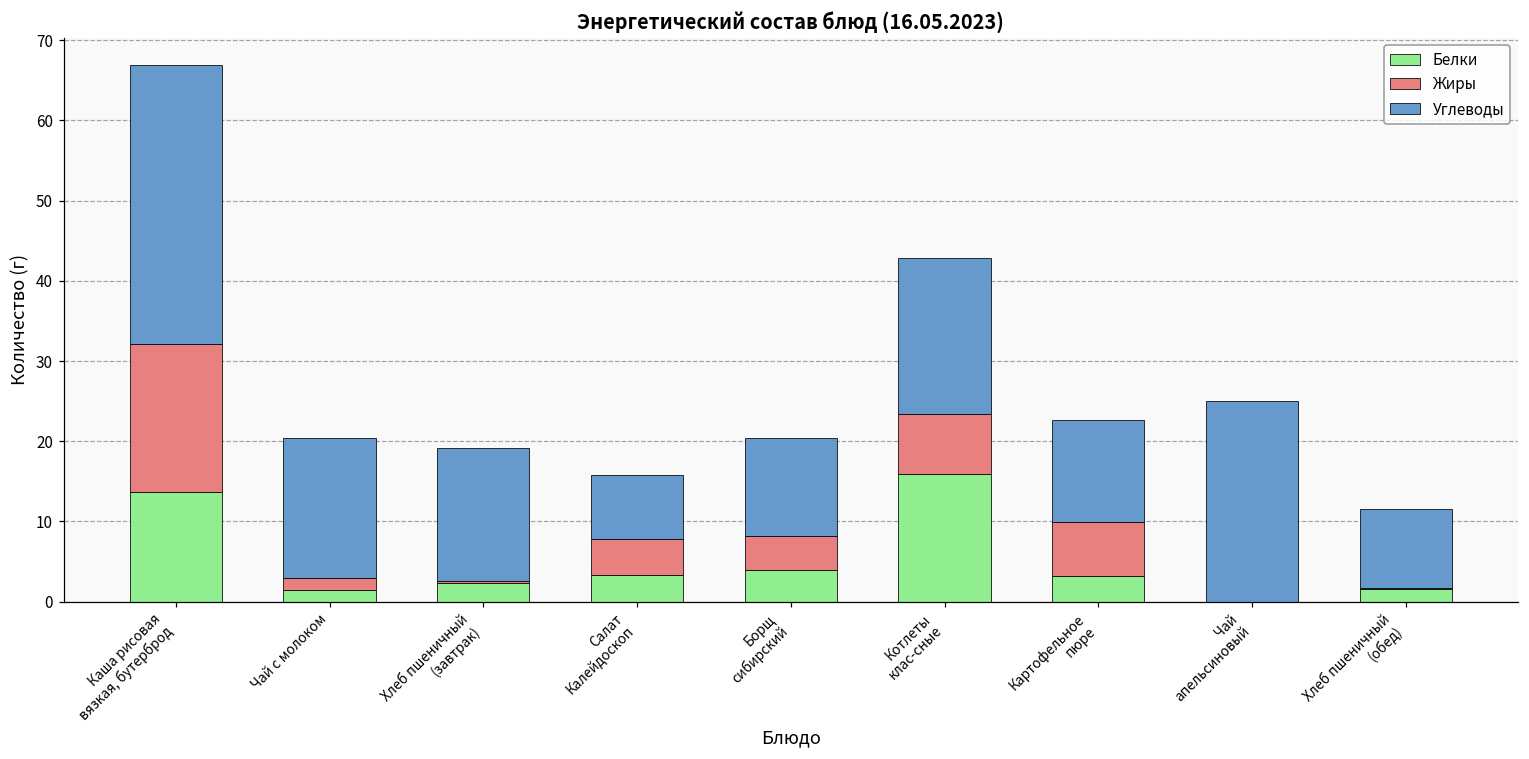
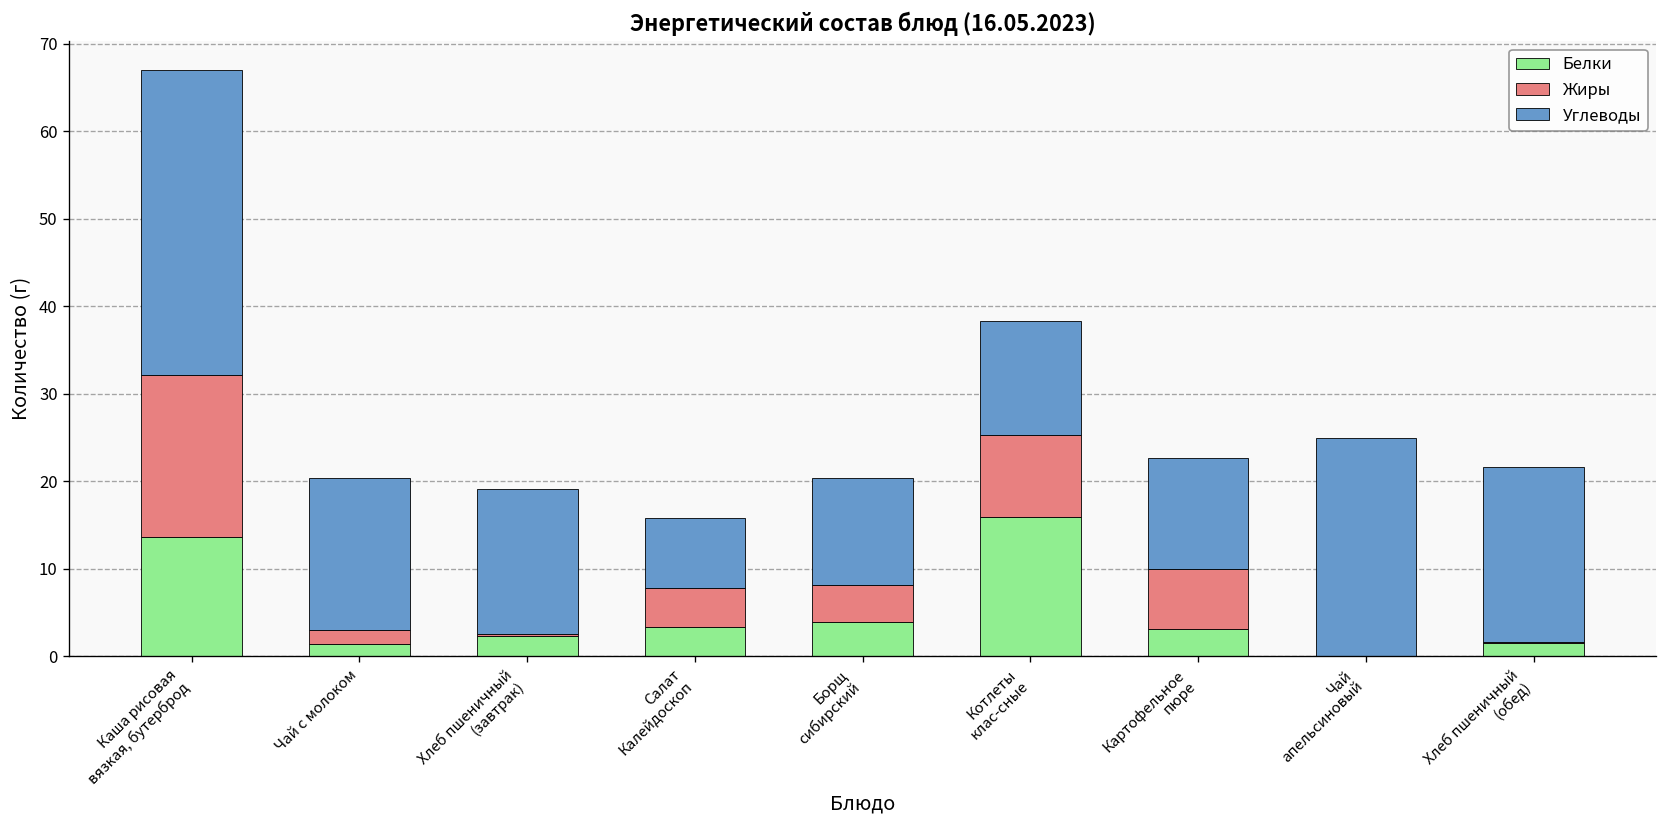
  {
    "Белки": {
      "Каша рисовая вязкая, бутерброд": 14,
      "Чай с молоком": 1,
      "Хлеб пшеничный (завтрак)": 2,
      "Салат Калейдоскоп": 3,
      "Борщ сибирский": 4,
      "Котлеты клас-сные": 16,
      "Картофельное пюре": 3,
      "Чай апельсиновый": 0,
      "Хлеб пшеничный (обед)": 2
    },
    "Жиры": {
      "Каша рисовая вязкая, бутерброд": 19,
      "Чай с молоком": 2,
      "Салат Калейдоскоп": 4,
      "Борщ сибирский": 4,
-     "Котлеты клас-сные": 8,
+     "Котлеты клас-сные": 9,
      "Картофельное пюре": 7,
      "Чай апельсиновый": 0
    },
    "Углеводы": {
      "Каша рисовая вязкая, бутерброд": 35,
      "Чай с молоком": 17,
      "Хлеб пшеничный (завтрак)": 17,
      "Салат Калейдоскоп": 8,
      "Борщ сибирский": 12,
-     "Котлеты клас-сные": 19,
+     "Котлеты клас-сные": 13,
      "Картофельное пюре": 13,
      "Чай апельсиновый": 25,
-     "Хлеб пшеничный (обед)": 10
+     "Хлеб пшеничный (обед)": 20
    }
  }
